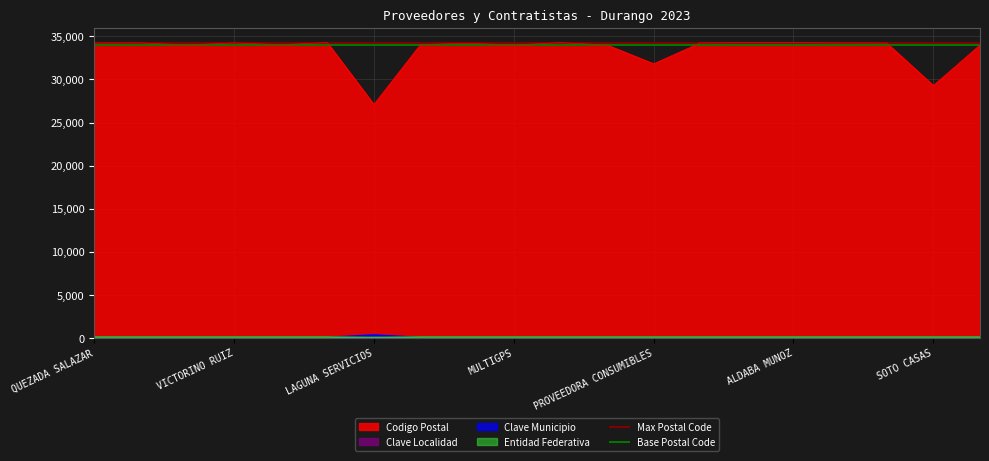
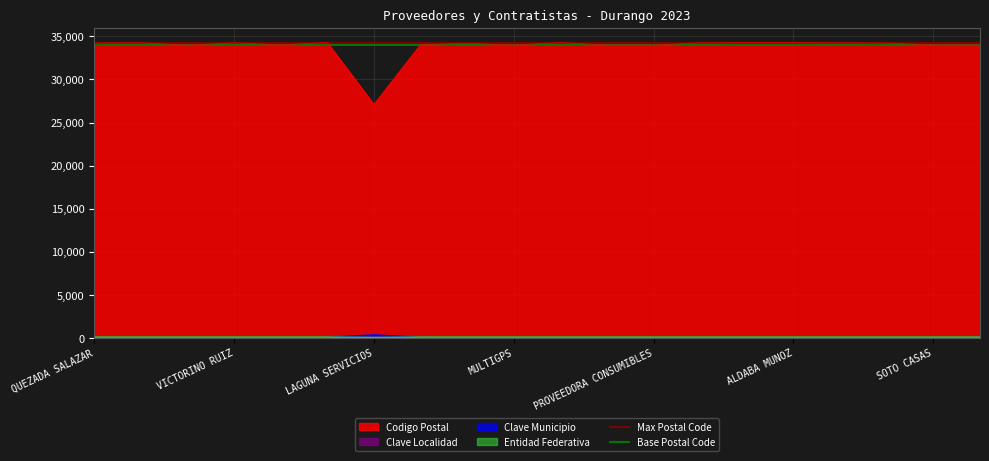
  {
    "Codigo Postal": {
      "QUEZADA SALAZAR": "34,000",
      "VICTORINO RUIZ": "34,000",
      "LAGUNA SERVICIOS": "27,000",
      "MULTIGPS": "34,000",
-     "PROVEEDORA CONSUMIBLES": "32,000",
+     "PROVEEDORA CONSUMIBLES": "34,000",
      "ALDABA MUNOZ": "34,000",
-     "SOTO CASAS": "29,000"
+     "SOTO CASAS": "34,000"
    },
    "Clave Municipio": {
      "LAGUNA SERVICIOS": "0"
    },
    "Entidad Federativa": {
      "LAGUNA SERVICIOS": "0"
    }
  }
